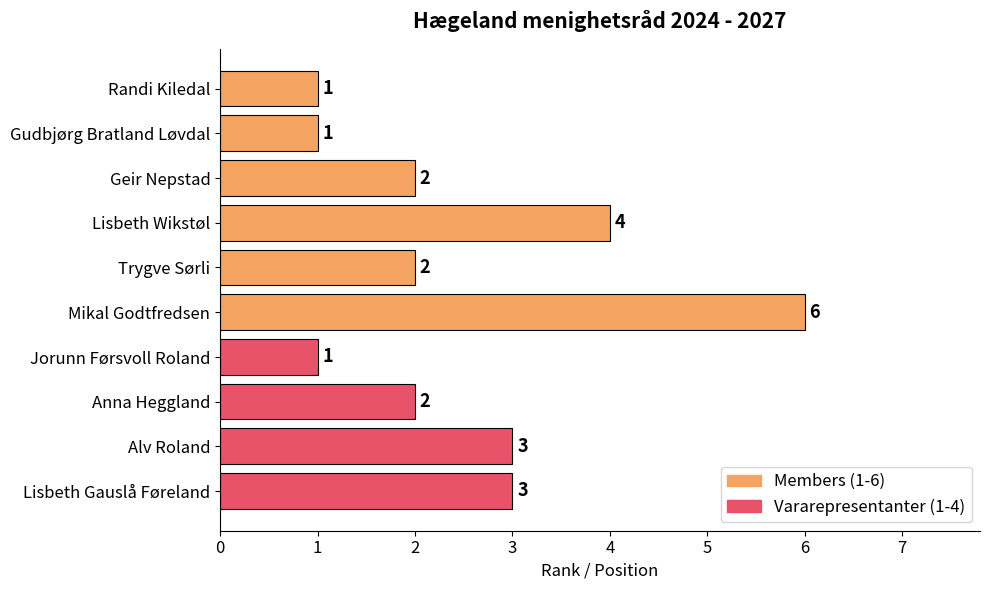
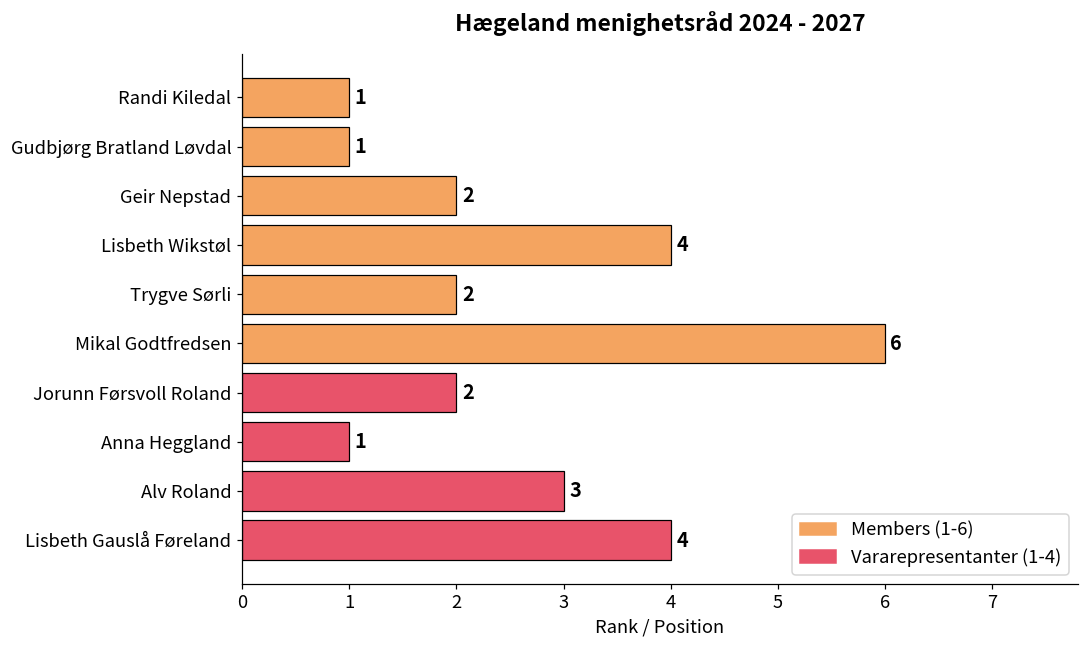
  {
    "Randi Kiledal": 1,
    "Gudbjørg Bratland Løvdal": 1,
    "Geir Nepstad": 2,
    "Lisbeth Wikstøl": 4,
    "Trygve Sørli": 2,
    "Mikal Godtfredsen": 6,
-   "Jorunn Førsvoll Roland": 1,
-   "Anna Heggland": 2,
+   "Jorunn Førsvoll Roland": 2,
+   "Anna Heggland": 1,
    "Alv Roland": 3,
-   "Lisbeth Gauslå Føreland": 3
+   "Lisbeth Gauslå Føreland": 4
  }
